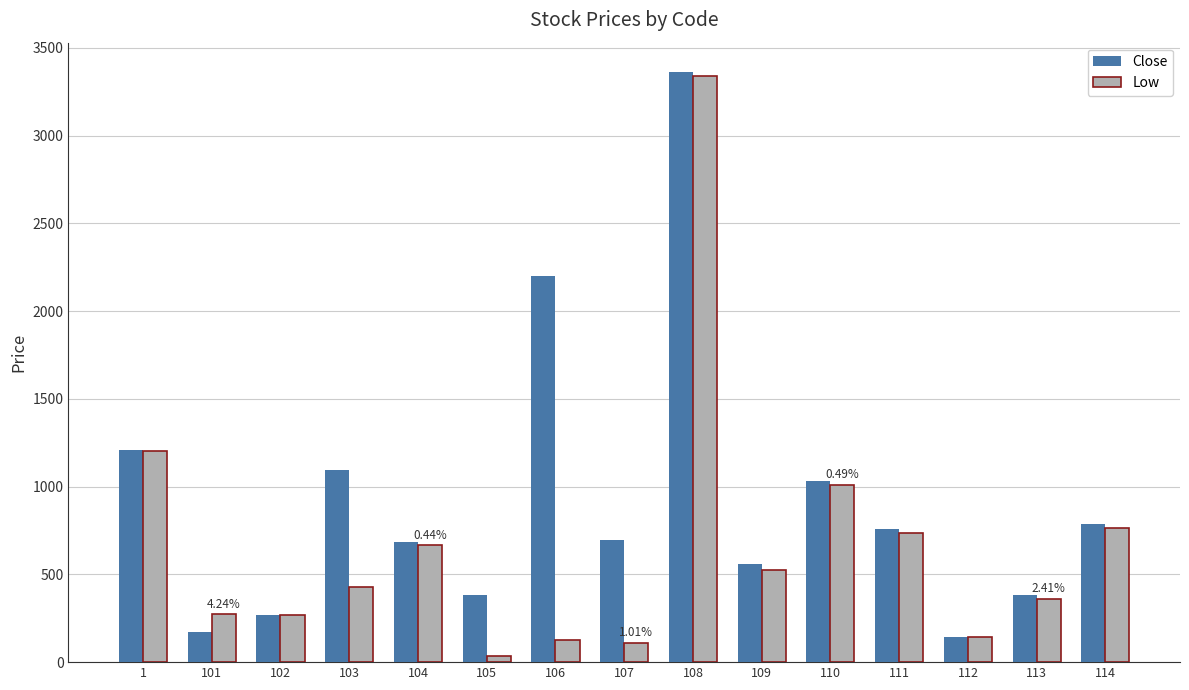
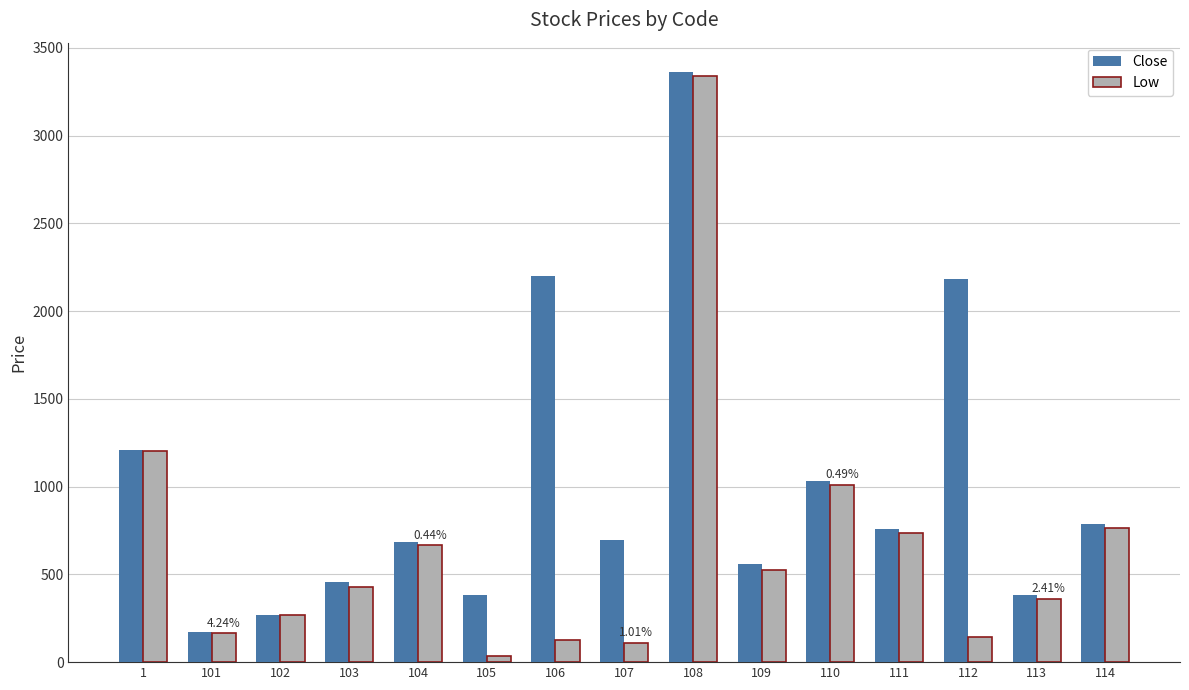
  {
    "Close": {
      "1": 1210,
      "101": 170,
      "102": 270,
-     "103": 1100,
+     "103": 460,
      "104": 690,
      "105": 380,
      "106": 2200,
      "107": 700,
      "108": 3360,
      "109": 560,
      "110": 1030,
      "111": 760,
-     "112": 150,
+     "112": 2180,
      "113": 380,
      "114": 790
    },
    "Low": {
      "1": 1200,
-     "101": 270,
+     "101": 160,
      "102": 270,
      "103": 430,
      "105": 40,
      "106": 130,
      "108": 3340,
      "109": 530,
      "111": 740,
      "112": 140,
      "114": 770
    }
  }
